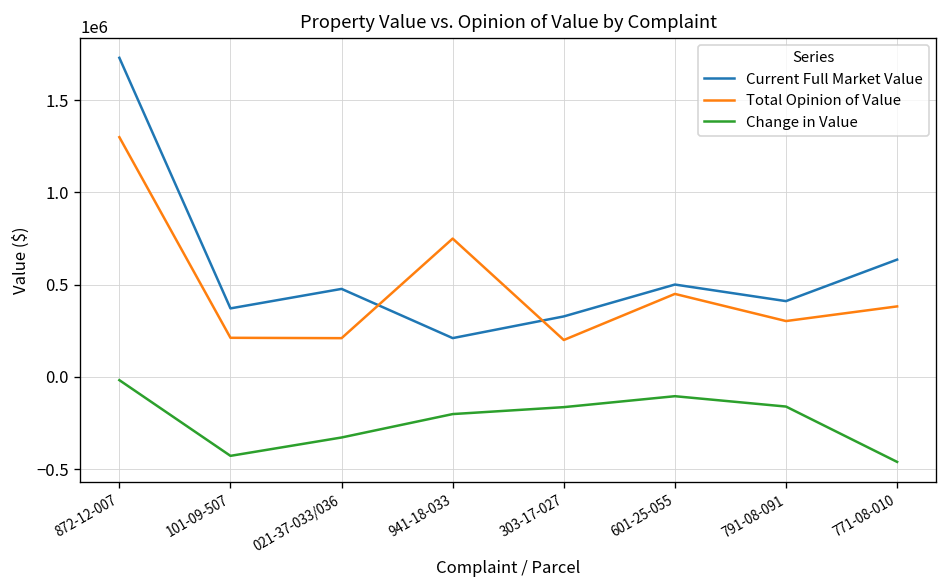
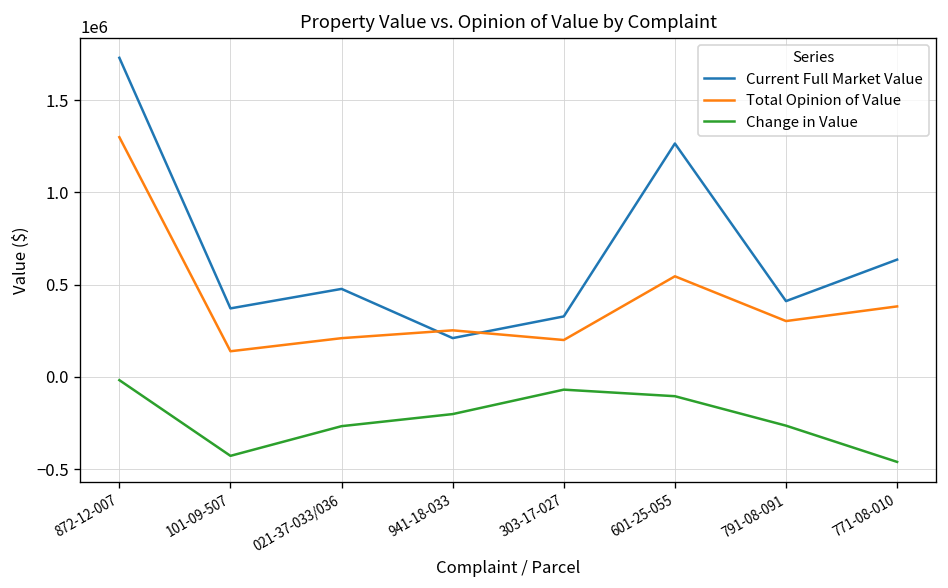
  {
    "Current Full Market Value": {
      "872-12-007": 1730000,
      "101-09-507": 370000,
      "021-37-033/036": 480000,
      "941-18-033": 210000,
      "303-17-027": 330000,
-     "601-25-055": 500000,
+     "601-25-055": 1270000,
      "791-08-091": 410000,
      "771-08-010": 640000
    },
    "Total Opinion of Value": {
      "872-12-007": 1300000,
-     "101-09-507": 210000,
+     "101-09-507": 140000,
      "021-37-033/036": 210000,
-     "941-18-033": 750000,
+     "941-18-033": 250000,
      "303-17-027": 200000,
-     "601-25-055": 450000,
+     "601-25-055": 550000,
      "791-08-091": 300000,
      "771-08-010": 380000
    },
    "Change in Value": {
      "872-12-007": -20000,
      "101-09-507": -430000,
-     "021-37-033/036": -330000,
+     "021-37-033/036": -270000,
      "941-18-033": -200000,
-     "303-17-027": -160000,
+     "303-17-027": -70000,
      "601-25-055": -100000,
-     "791-08-091": -160000,
+     "791-08-091": -260000,
      "771-08-010": -460000
    }
  }
